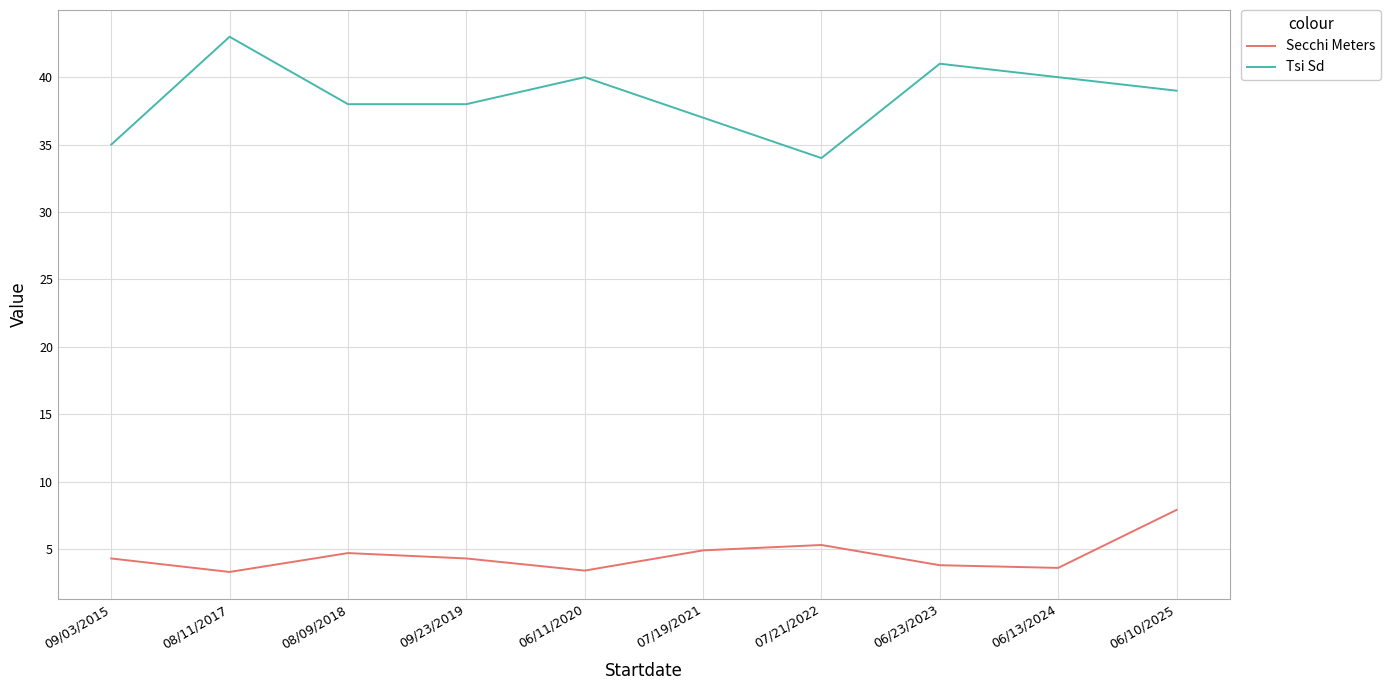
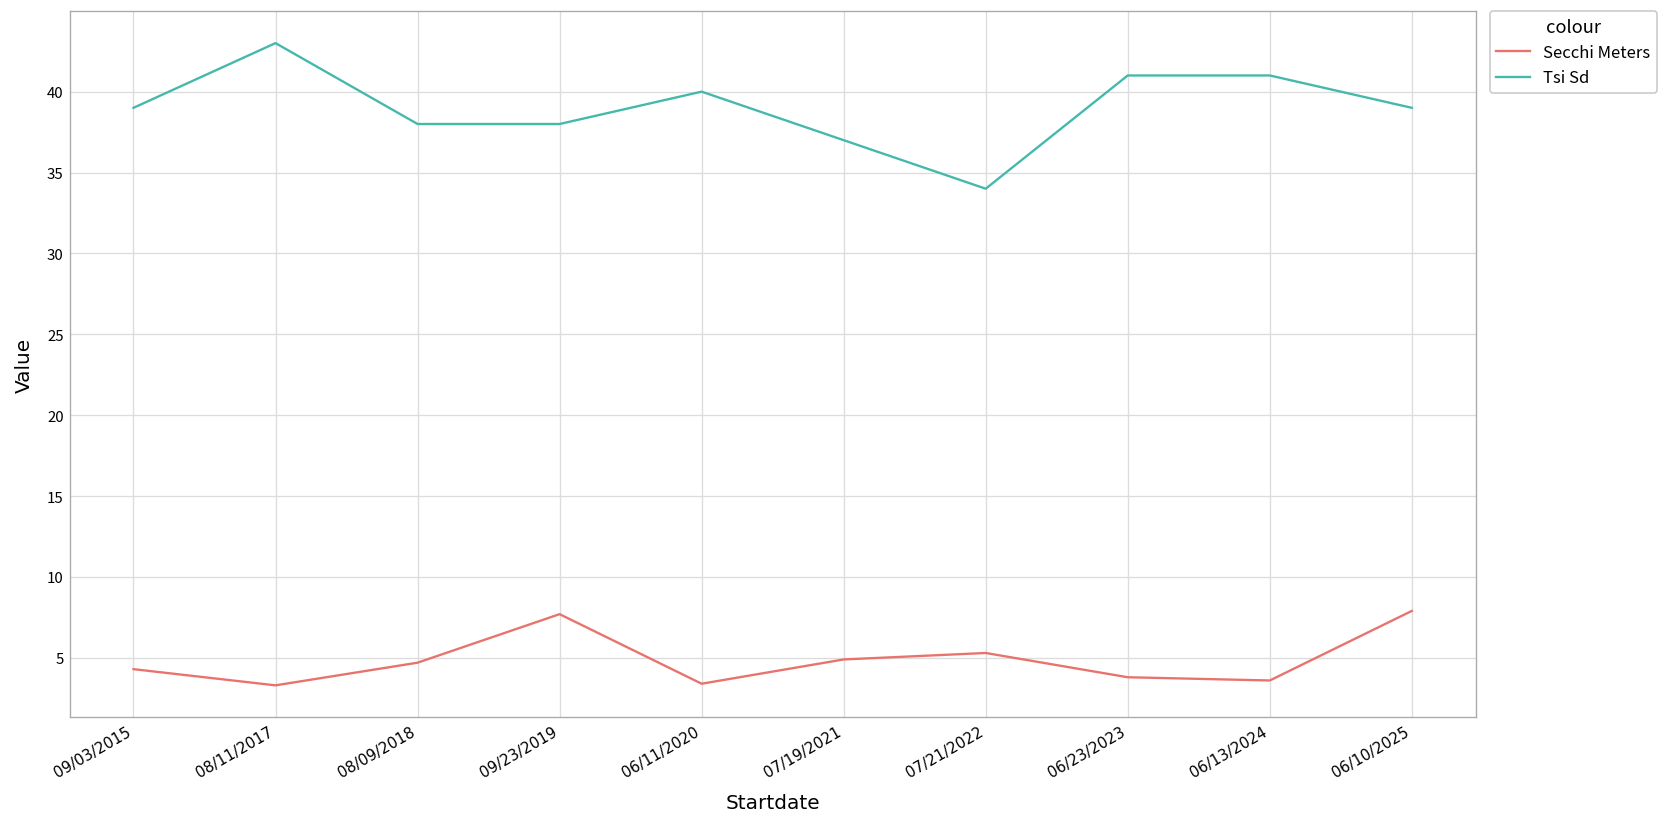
  {
    "Secchi Meters": {
      "09/03/2015": 4.3,
      "08/11/2017": 3.3,
      "08/09/2018": 4.7,
-     "09/23/2019": 4.3,
+     "09/23/2019": 7.7,
      "06/11/2020": 3.4,
      "07/19/2021": 4.9,
      "07/21/2022": 5.3,
      "06/23/2023": 3.8,
      "06/13/2024": 3.6,
      "06/10/2025": 7.9
    },
    "Tsi Sd": {
-     "09/03/2015": 35,
+     "09/03/2015": 39,
      "08/11/2017": 43,
      "08/09/2018": 38,
      "09/23/2019": 38,
      "06/11/2020": 40,
      "07/19/2021": 37,
      "07/21/2022": 34,
      "06/23/2023": 41,
-     "06/13/2024": 40,
+     "06/13/2024": 41,
      "06/10/2025": 39
    }
  }
